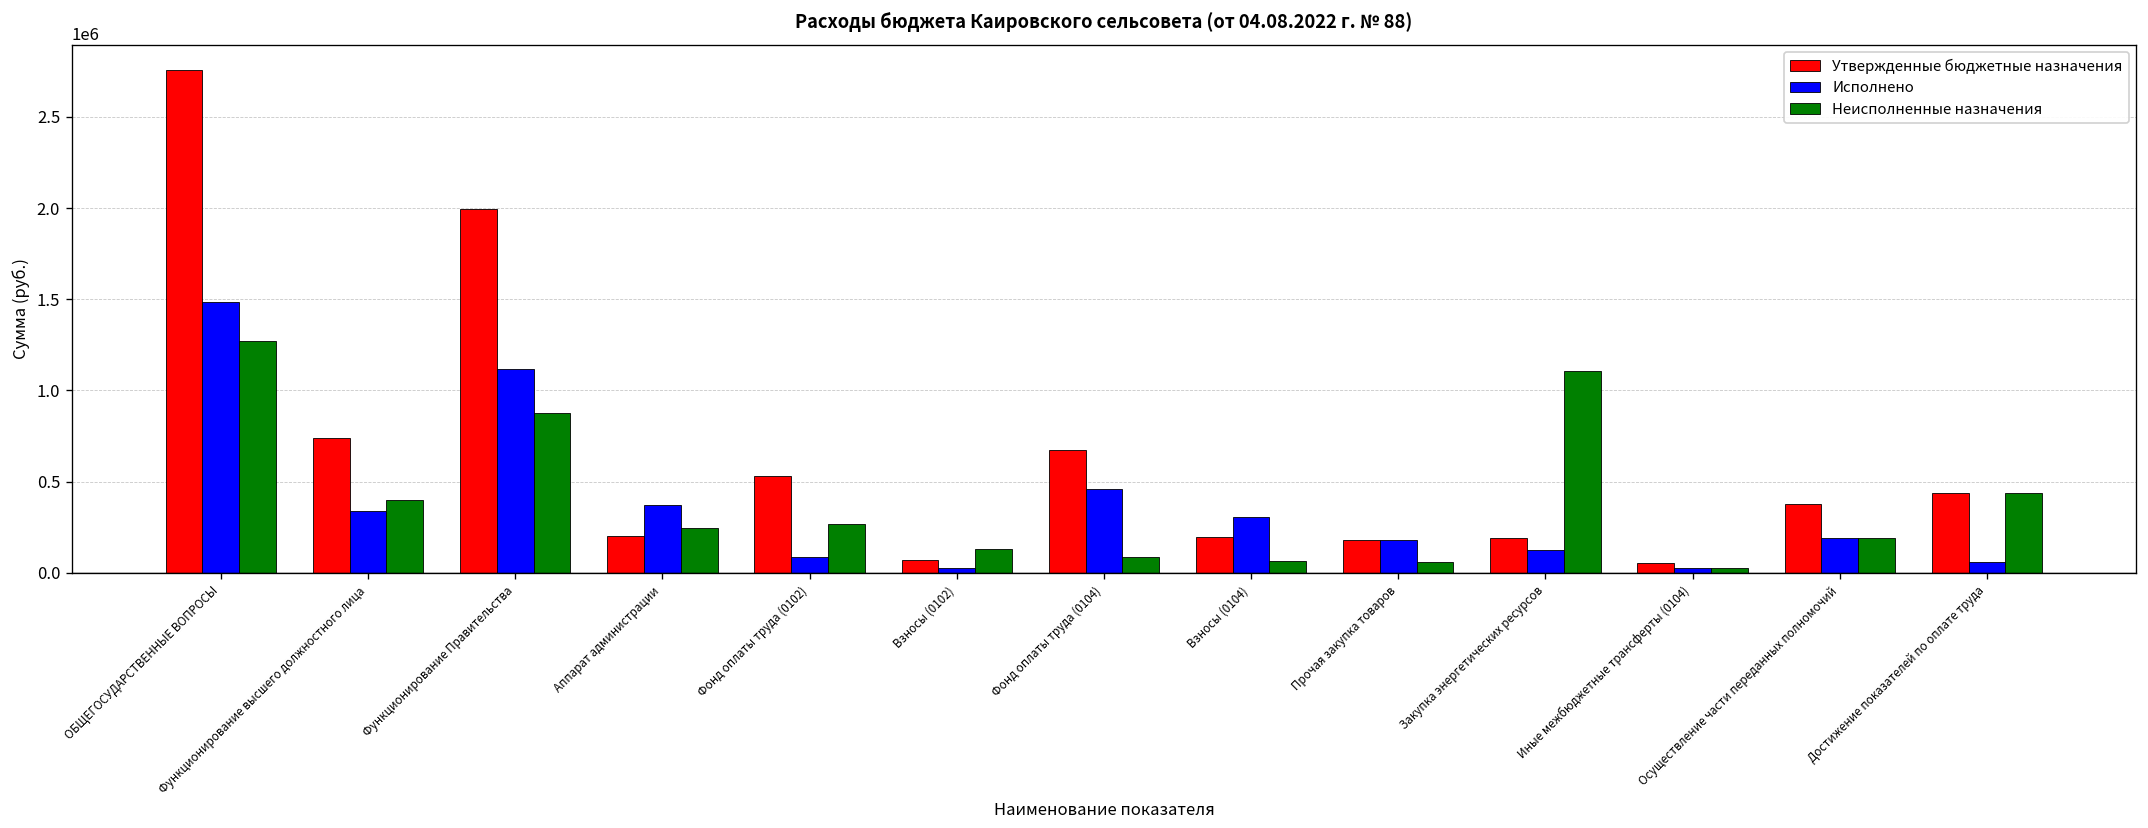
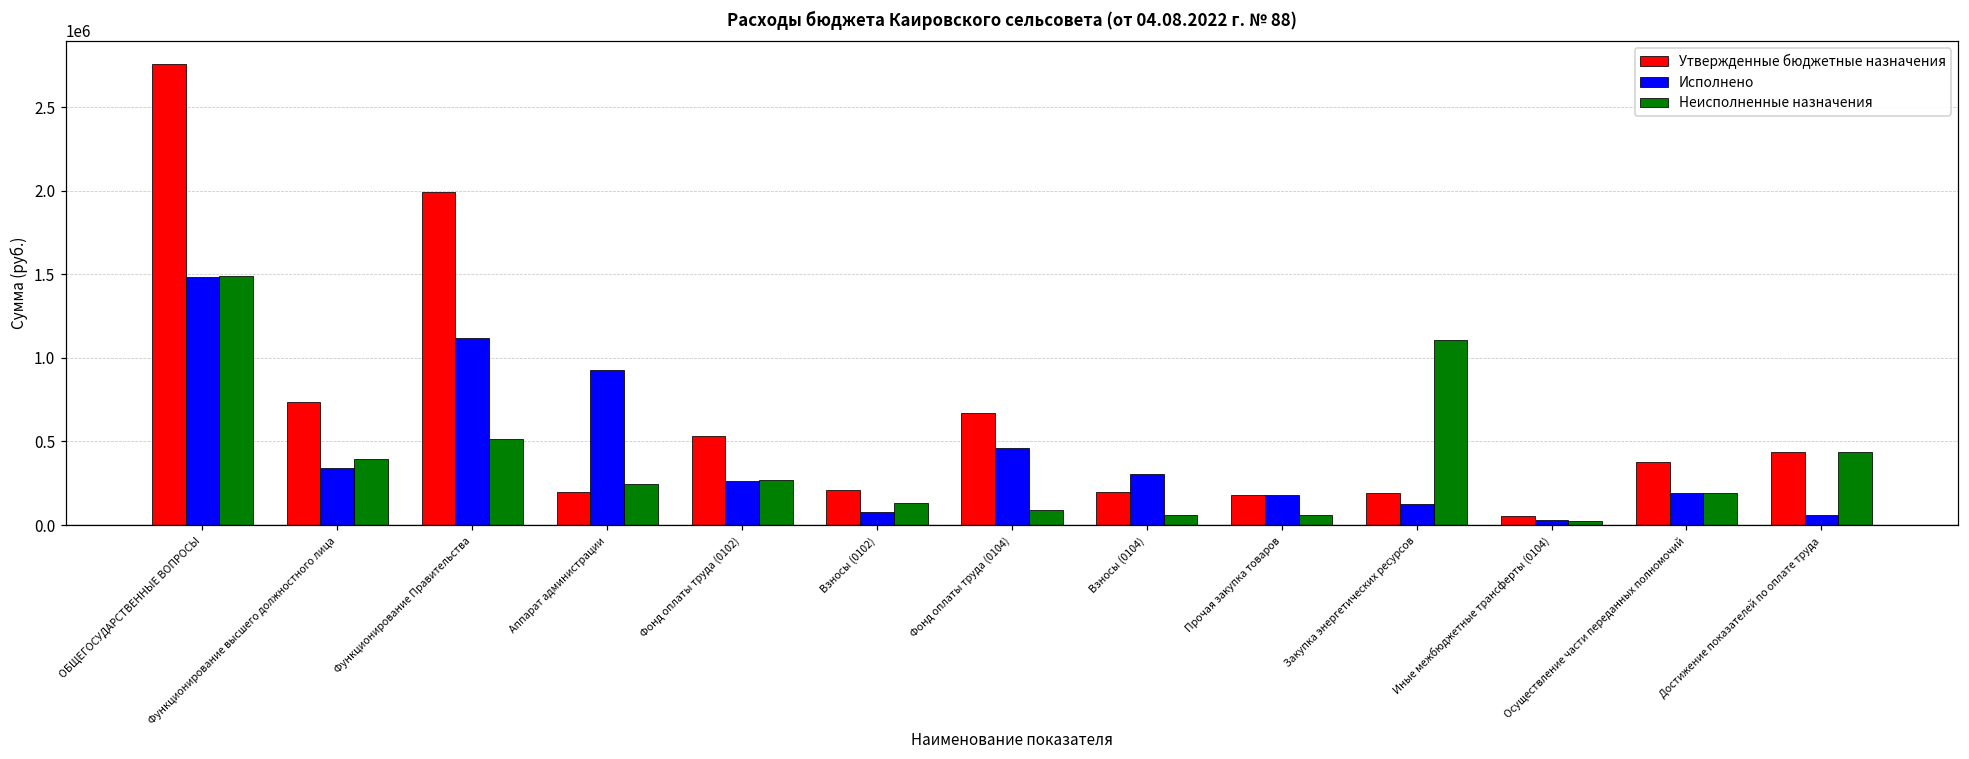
  {
    "Утвержденные бюджетные назначения": {
      "ОБЩЕГОСУДАРСТВЕННЫЕ ВОПРОСЫ": 2760000,
      "Функционирование высшего должностного лица": 740000,
      "Функционирование Правительства": 1990000,
      "Аппарат администрации": 200000,
      "Фонд оплаты труда (0102)": 530000,
-     "Взносы (0102)": 70000,
+     "Взносы (0102)": 210000,
      "Фонд оплаты труда (0104)": 670000,
      "Взносы (0104)": 200000,
      "Прочая закупка товаров": 180000,
      "Закупка энергетических ресурсов": 190000,
      "Иные межбюджетные трансферты (0104)": 50000,
      "Осуществление части переданных полномочий": 380000,
      "Достижение показателей по оплате труда": 440000
    },
    "Исполнено": {
      "ОБЩЕГОСУДАРСТВЕННЫЕ ВОПРОСЫ": 1490000,
      "Функционирование высшего должностного лица": 340000,
      "Функционирование Правительства": 1120000,
-     "Аппарат администрации": 370000,
-     "Фонд оплаты труда (0102)": 90000,
-     "Взносы (0102)": 30000,
+     "Аппарат администрации": 930000,
+     "Фонд оплаты труда (0102)": 260000,
+     "Взносы (0102)": 80000,
      "Фонд оплаты труда (0104)": 460000,
      "Взносы (0104)": 300000,
      "Прочая закупка товаров": 180000,
      "Закупка энергетических ресурсов": 120000,
      "Иные межбюджетные трансферты (0104)": 30000,
      "Осуществление части переданных полномочий": 190000,
      "Достижение показателей по оплате труда": 60000
    },
    "Неисполненные назначения": {
-     "ОБЩЕГОСУДАРСТВЕННЫЕ ВОПРОСЫ": 1270000,
+     "ОБЩЕГОСУДАРСТВЕННЫЕ ВОПРОСЫ": 1490000,
      "Функционирование высшего должностного лица": 400000,
-     "Функционирование Правительства": 870000,
+     "Функционирование Правительства": 510000,
      "Аппарат администрации": 250000,
      "Фонд оплаты труда (0102)": 270000,
      "Взносы (0102)": 130000,
      "Фонд оплаты труда (0104)": 90000,
      "Взносы (0104)": 60000,
      "Прочая закупка товаров": 60000,
      "Закупка энергетических ресурсов": 1110000,
      "Иные межбюджетные трансферты (0104)": 30000,
      "Осуществление части переданных полномочий": 190000,
      "Достижение показателей по оплате труда": 440000
    }
  }
